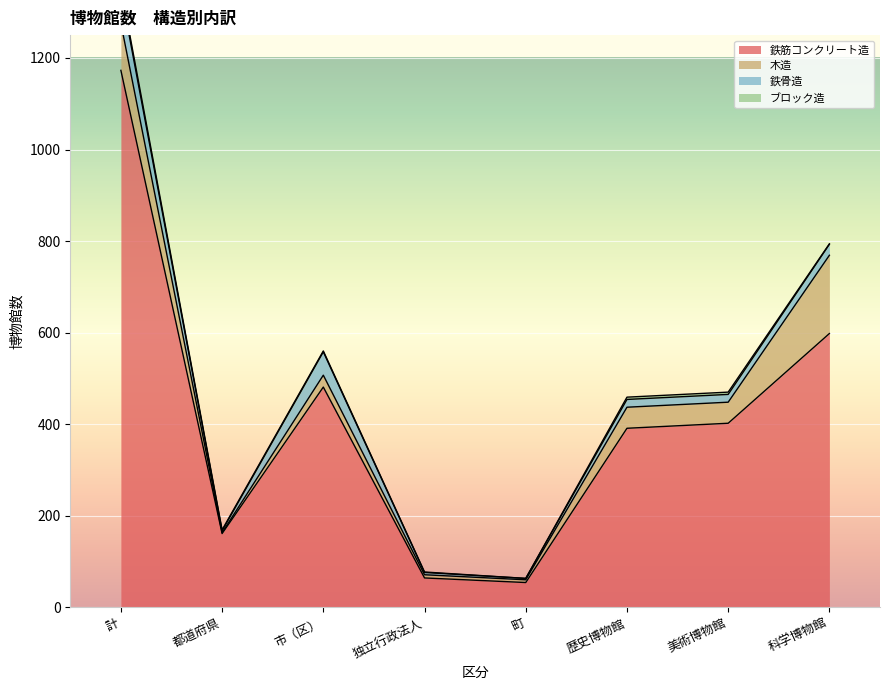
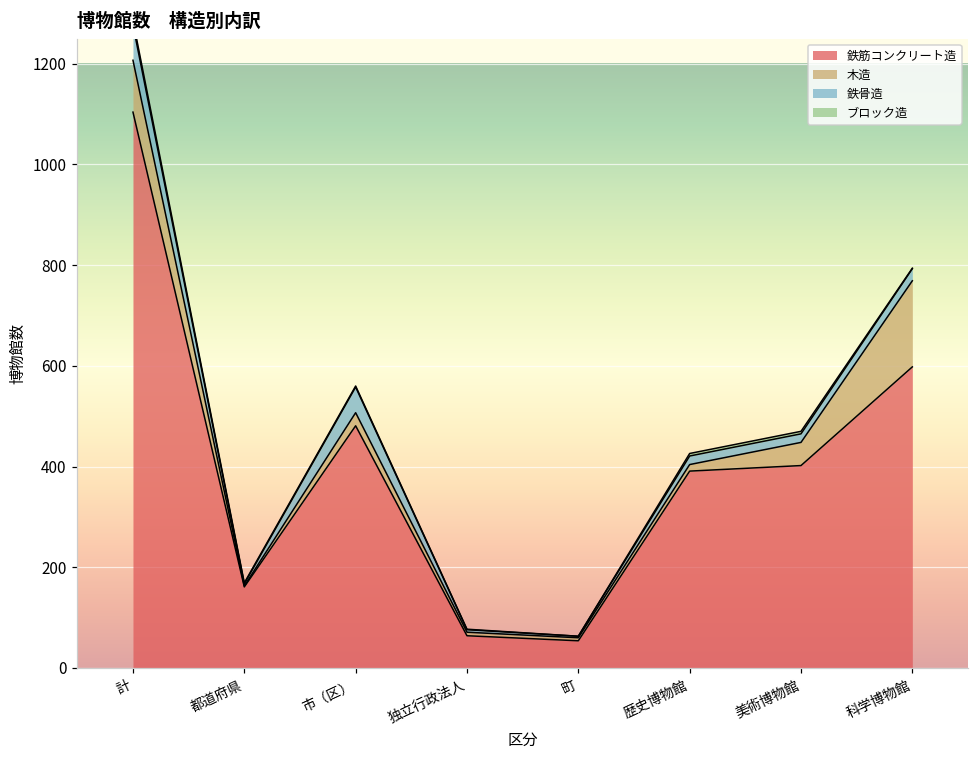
  {
    "鉄筋コンクリート造": {
-     "計": 1170,
+     "計": 1100,
      "市（区）": 480,
      "独立行政法人": 60,
      "町": 50,
      "歴史博物館": 390,
      "美術博物館": 400,
      "科学博物館": 600
    },
    "木造": {
      "市（区）": 30,
-     "歴史博物館": 50,
+     "歴史博物館": 10,
      "美術博物館": 50,
      "科学博物館": 170
    }
  }
